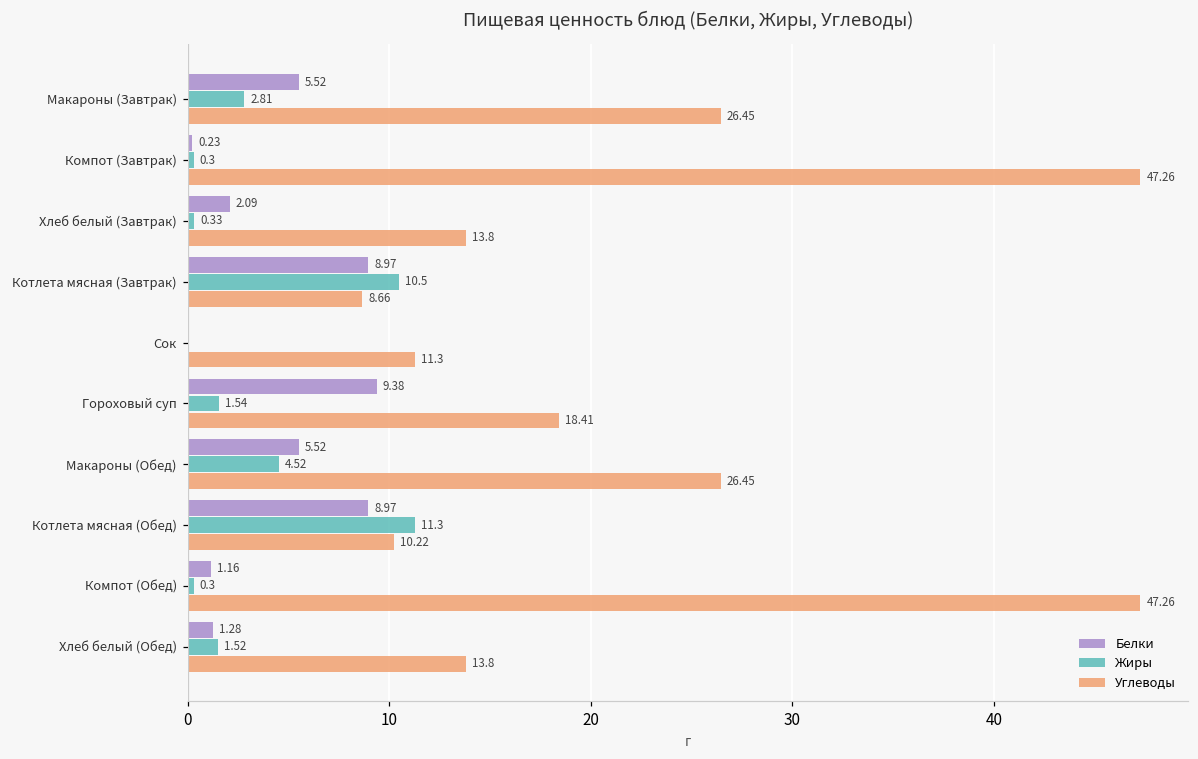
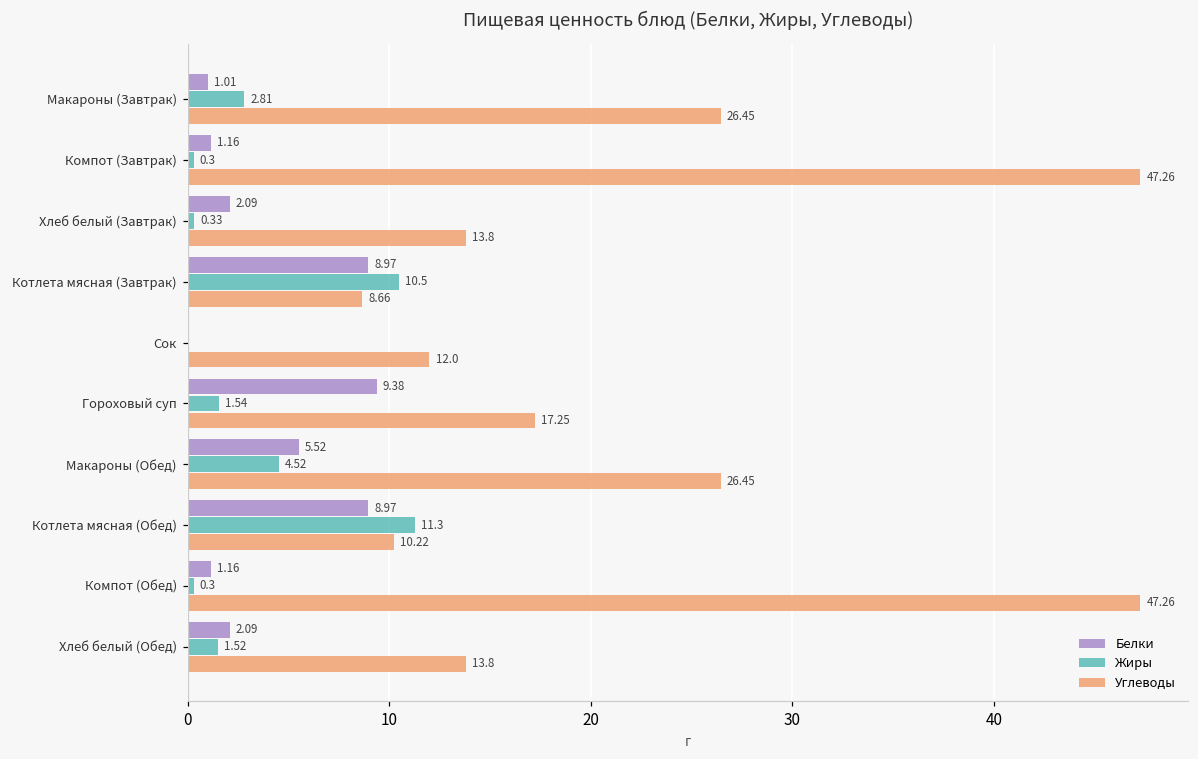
  {
    "Белки": {
-     "Макароны (Завтрак)": 5.52,
-     "Компот (Завтрак)": 0.23,
+     "Макароны (Завтрак)": 1.01,
+     "Компот (Завтрак)": 1.16,
      "Хлеб белый (Завтрак)": 2.09,
      "Котлета мясная (Завтрак)": 8.97,
      "Гороховый суп": 9.38,
      "Макароны (Обед)": 5.52,
      "Котлета мясная (Обед)": 8.97,
      "Компот (Обед)": 1.16,
-     "Хлеб белый (Обед)": 1.28
+     "Хлеб белый (Обед)": 2.09
    },
    "Жиры": {
      "Макароны (Завтрак)": 2.81,
      "Компот (Завтрак)": 0.3,
      "Хлеб белый (Завтрак)": 0.33,
      "Котлета мясная (Завтрак)": 10.5,
      "Гороховый суп": 1.54,
      "Макароны (Обед)": 4.52,
      "Котлета мясная (Обед)": 11.3,
      "Компот (Обед)": 0.3,
      "Хлеб белый (Обед)": 1.52
    },
    "Углеводы": {
      "Макароны (Завтрак)": 26.45,
      "Компот (Завтрак)": 47.26,
      "Хлеб белый (Завтрак)": 13.8,
      "Котлета мясная (Завтрак)": 8.66,
-     "Сок": 11.3,
-     "Гороховый суп": 18.41,
+     "Сок": 12.0,
+     "Гороховый суп": 17.25,
      "Макароны (Обед)": 26.45,
      "Котлета мясная (Обед)": 10.22,
      "Компот (Обед)": 47.26,
      "Хлеб белый (Обед)": 13.8
    }
  }
